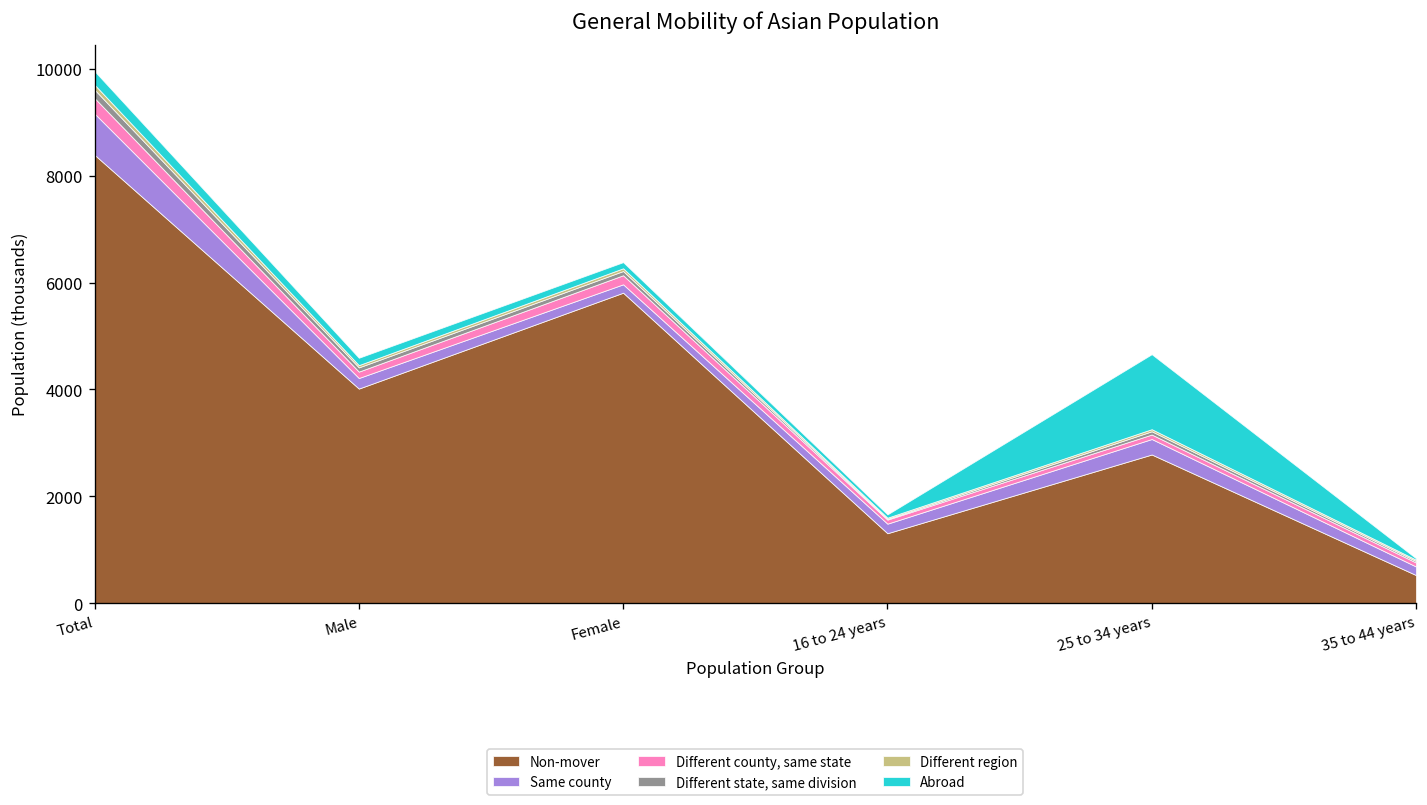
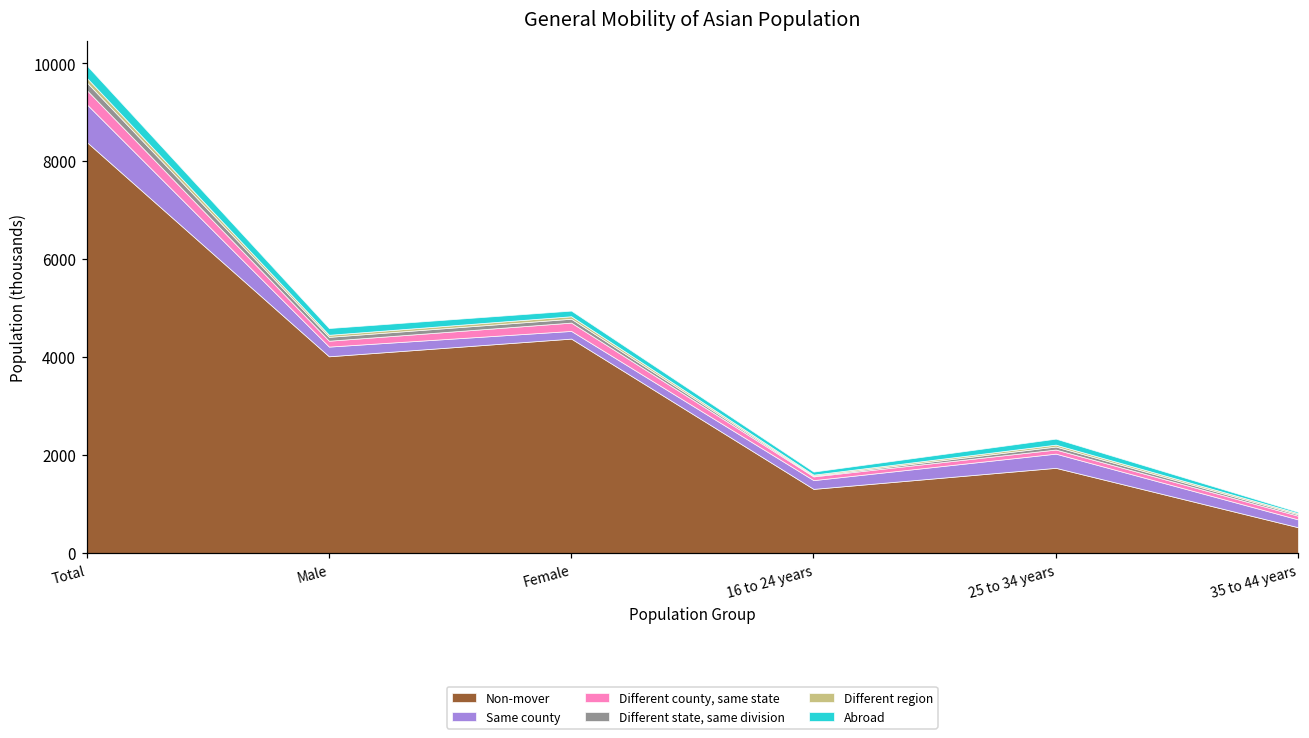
  {
    "Non-mover": {
      "Total": 8400,
      "Male": 4000,
-     "Female": 5800,
+     "Female": 4400,
      "16 to 24 years": 1300,
-     "25 to 34 years": 2800,
+     "25 to 34 years": 1700,
      "35 to 44 years": 500
    },
    "Same county": {
      "Total": 800,
      "Male": 200,
      "Female": 200,
      "16 to 24 years": 200,
      "25 to 34 years": 300,
      "35 to 44 years": 200
    },
    "Different county, same state": {
      "Total": 300,
      "Male": 100,
      "Female": 200,
      "25 to 34 years": 100
    },
    "Different state, same division": {
      "Total": 200
    },
    "Different region": {
      "Total": 100
    },
    "Abroad": {
      "Total": 300,
      "Male": 100,
      "Female": 100,
      "16 to 24 years": 100,
-     "25 to 34 years": 1400
+     "25 to 34 years": 100
    }
  }
